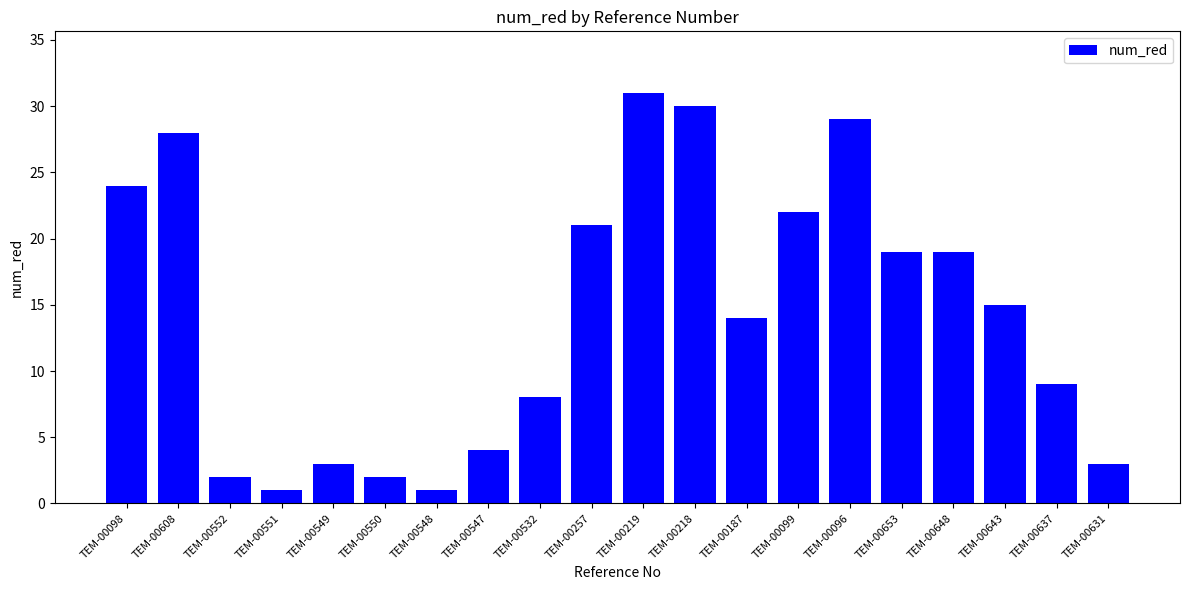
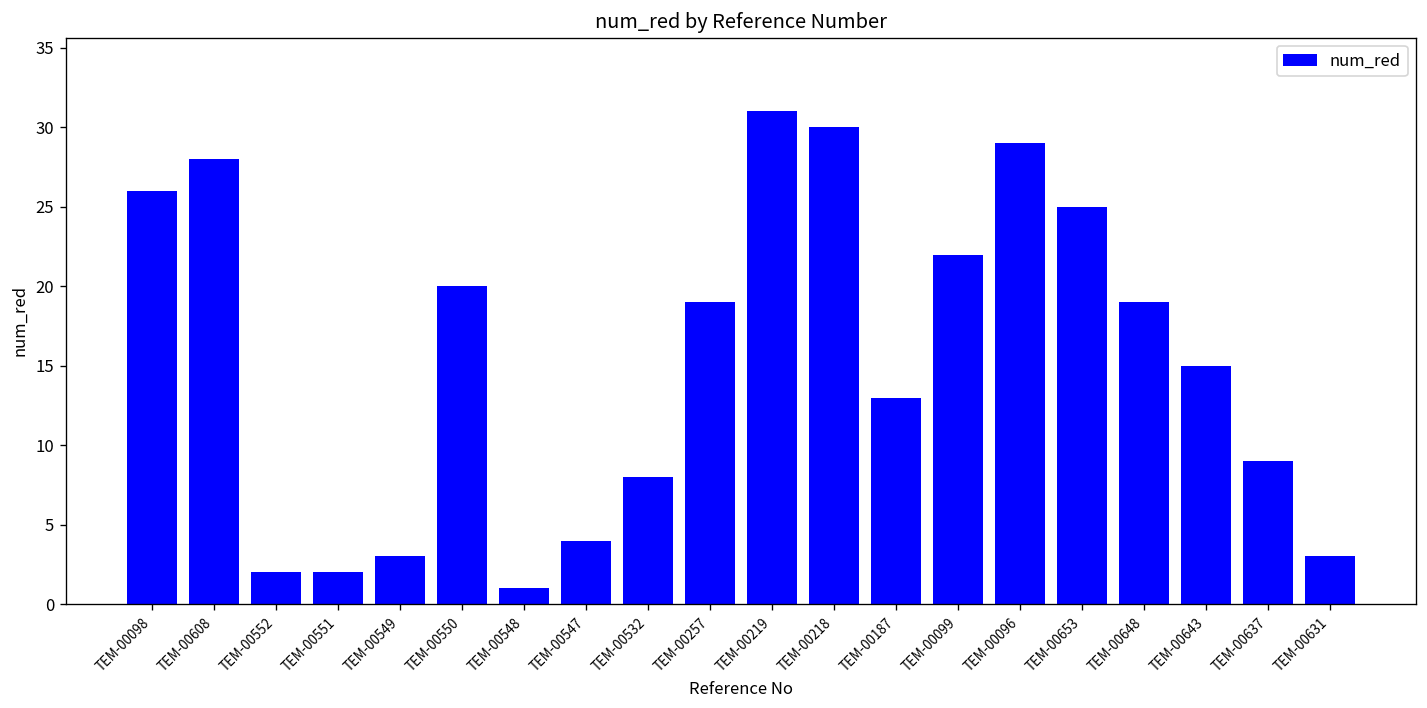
  {
-   "TEM-00098": 24,
+   "TEM-00098": 26,
    "TEM-00608": 28,
    "TEM-00552": 2,
-   "TEM-00551": 1,
+   "TEM-00551": 2,
    "TEM-00549": 3,
-   "TEM-00550": 2,
+   "TEM-00550": 20,
    "TEM-00548": 1,
    "TEM-00547": 4,
    "TEM-00532": 8,
-   "TEM-00257": 21,
+   "TEM-00257": 19,
    "TEM-00219": 31,
    "TEM-00218": 30,
-   "TEM-00187": 14,
+   "TEM-00187": 13,
    "TEM-00099": 22,
    "TEM-00096": 29,
-   "TEM-00653": 19,
+   "TEM-00653": 25,
    "TEM-00648": 19,
    "TEM-00643": 15,
    "TEM-00637": 9,
    "TEM-00631": 3
  }
